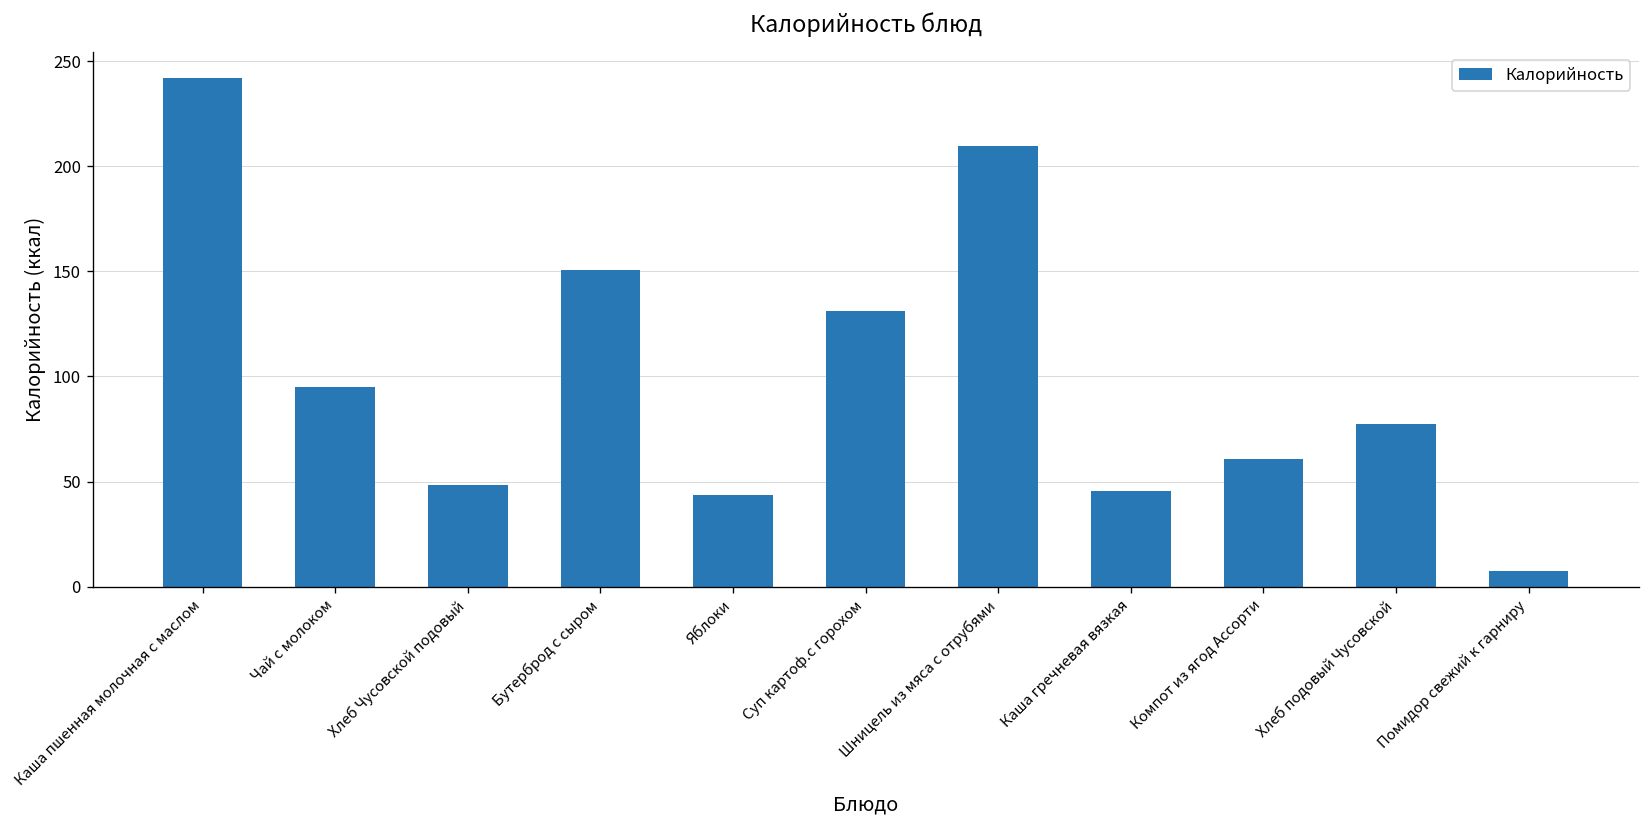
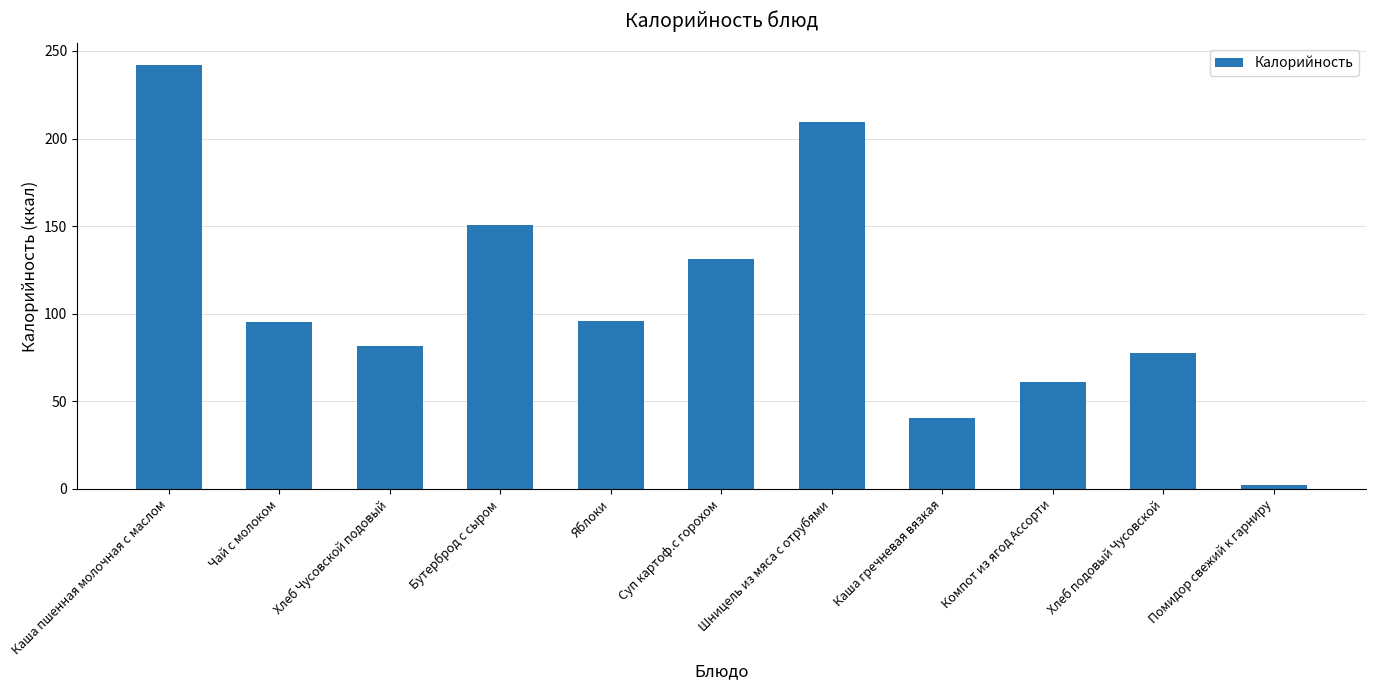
  {
    "Каша пшенная молочная с маслом": 242,
    "Чай с молоком": 95,
-   "Хлеб Чусовской подовый": 48,
+   "Хлеб Чусовской подовый": 82,
    "Бутерброд с сыром": 151,
-   "Яблоки": 44,
+   "Яблоки": 96,
    "Суп картоф.с горохом": 131,
    "Шницель из мяса с отрубями": 209,
-   "Каша гречневая вязкая": 45,
+   "Каша гречневая вязкая": 40,
    "Компот из ягод Ассорти": 61,
    "Хлеб подовый Чусовской": 77,
-   "Помидор свежий к гарниру": 8
+   "Помидор свежий к гарниру": 2
  }
